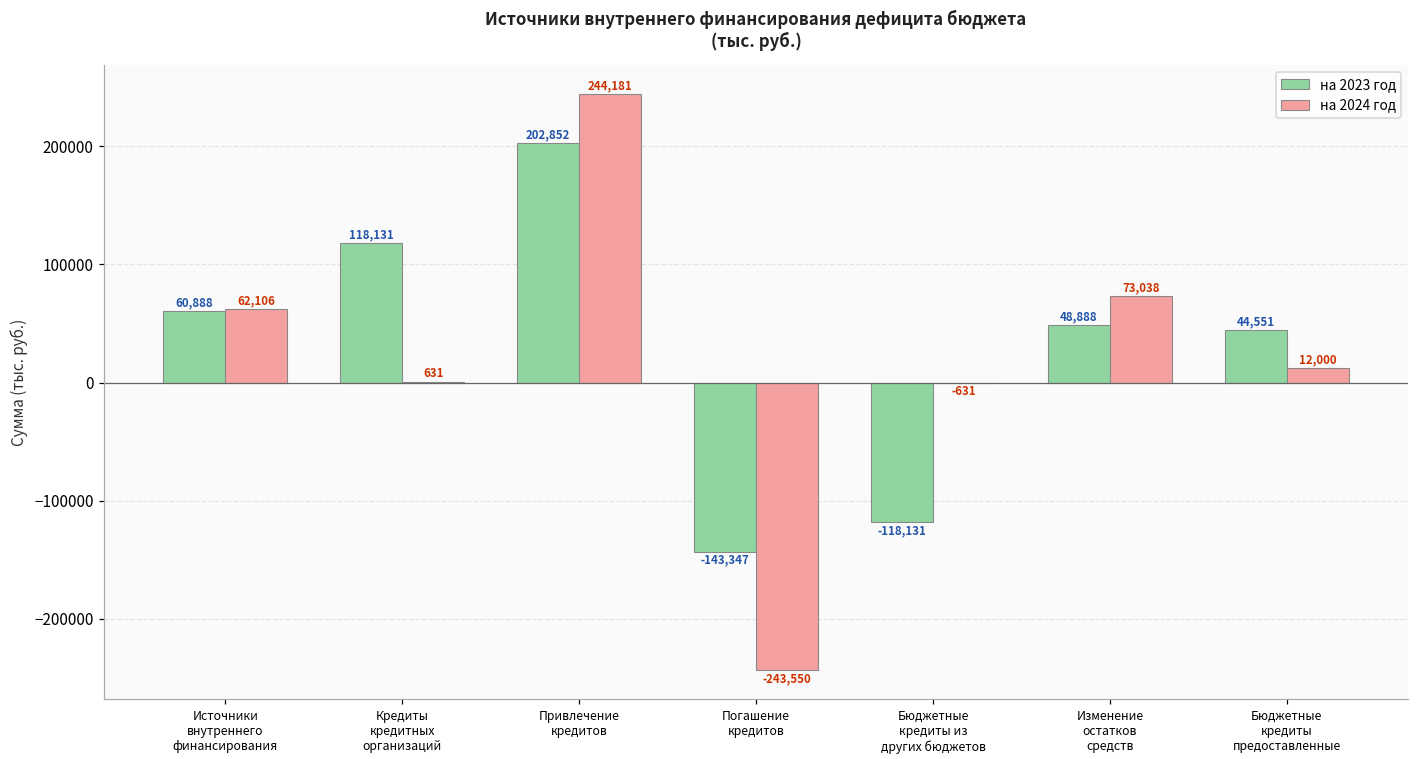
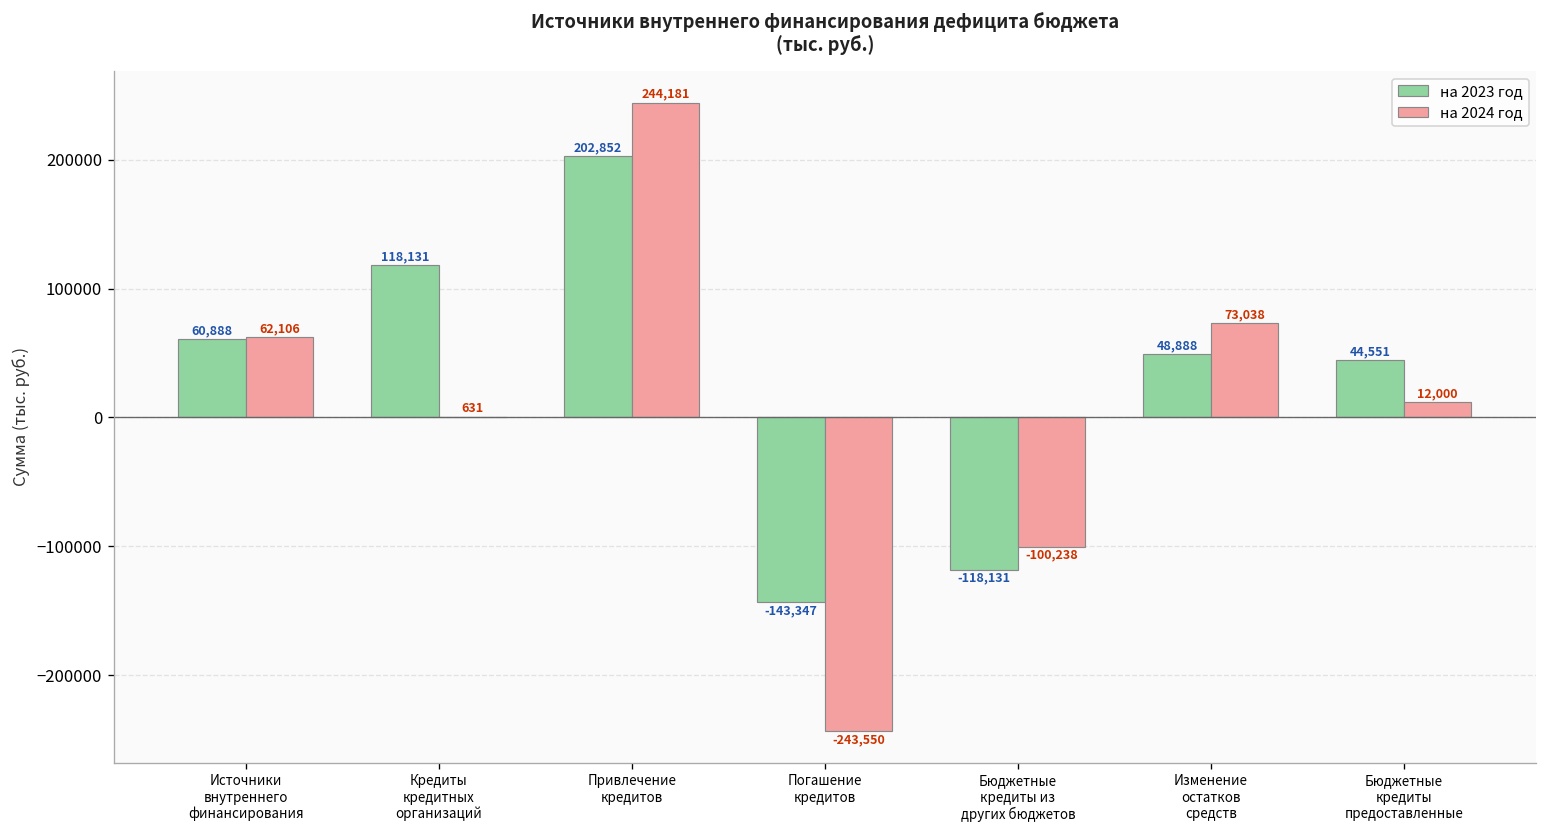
  {
    "на 2023 год": {
      "Источники внутреннего финансирования": "60,888",
      "Кредиты кредитных организаций": "118,131",
      "Привлечение кредитов": "202,852",
      "Погашение кредитов": "-143,347",
      "Бюджетные кредиты из других бюджетов": "-118,131",
      "Изменение остатков средств": "48,888",
      "Бюджетные кредиты предоставленные": "44,551"
    },
    "на 2024 год": {
      "Источники внутреннего финансирования": "62,106",
      "Кредиты кредитных организаций": "631",
      "Привлечение кредитов": "244,181",
      "Погашение кредитов": "-243,550",
-     "Бюджетные кредиты из других бюджетов": "-631",
+     "Бюджетные кредиты из других бюджетов": "-100,238",
      "Изменение остатков средств": "73,038",
      "Бюджетные кредиты предоставленные": "12,000"
    }
  }
